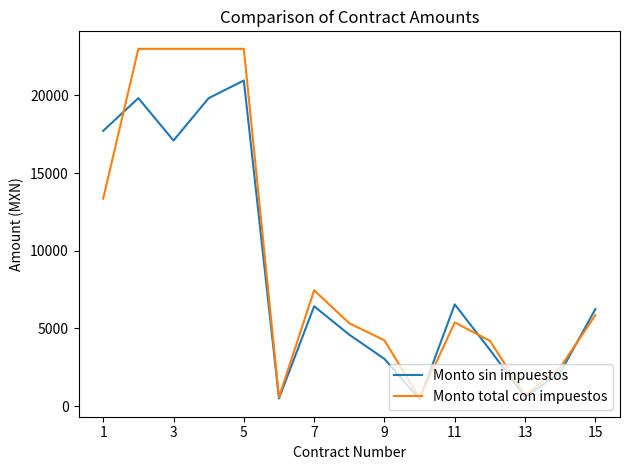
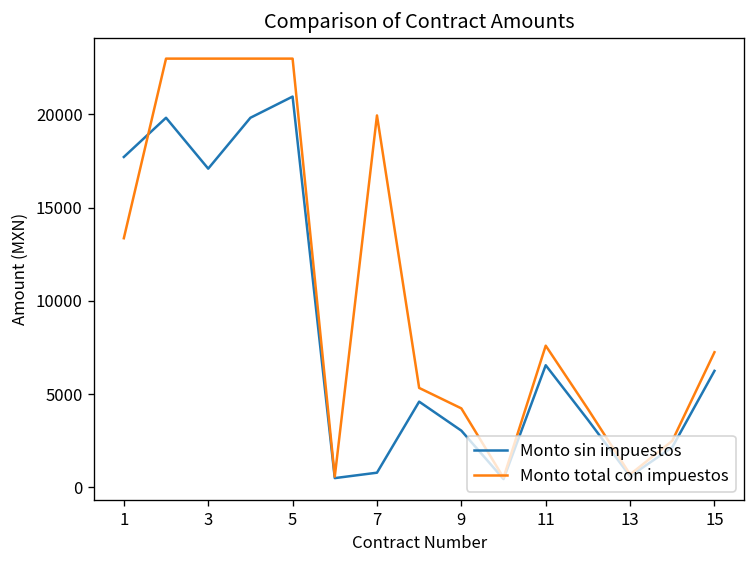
  {
    "Monto sin impuestos": {
      "1": 17700,
      "3": 17100,
      "5": 21000,
-     "7": 6400,
+     "7": 800,
      "9": 3000,
      "11": 6600,
      "15": 6300
    },
    "Monto total con impuestos": {
      "1": 13400,
      "3": 23000,
      "5": 23000,
-     "7": 7500,
+     "7": 19900,
      "9": 4200,
-     "11": 5400,
-     "15": 5900
+     "11": 7600,
+     "15": 7300
    }
  }
